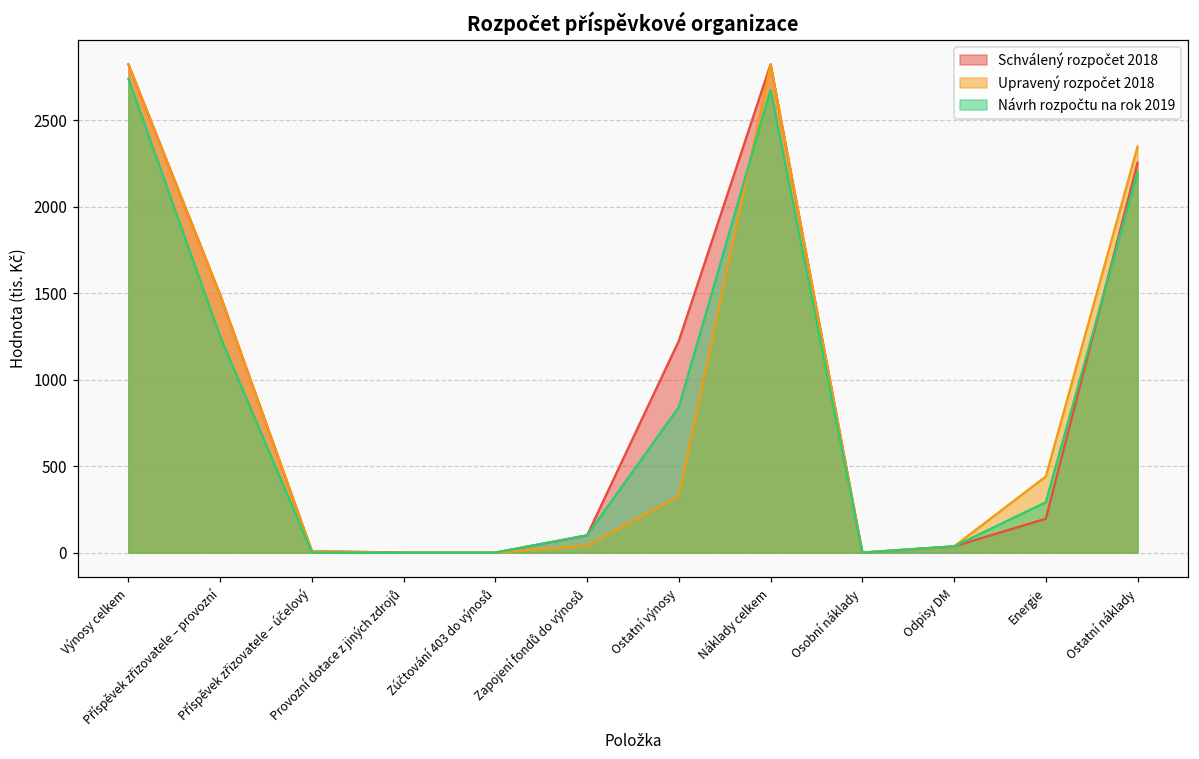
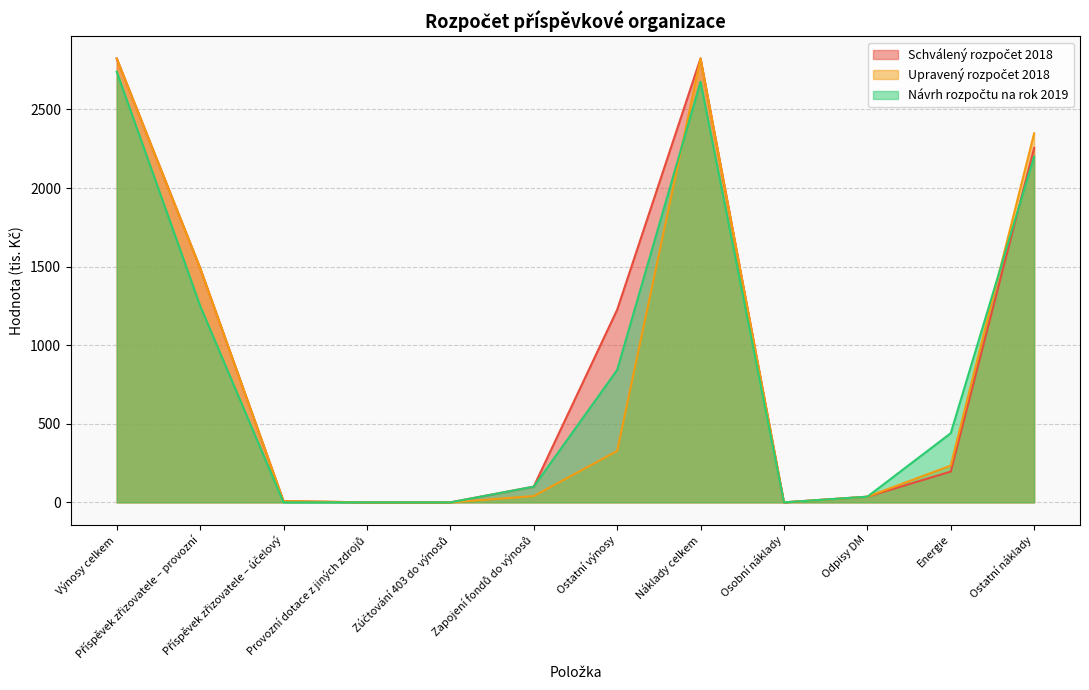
  {
    "Schválený rozpočet 2018": {
      "Ostatní výnosy": 1230,
      "Energie": 200,
      "Ostatní náklady": 2260
    },
    "Upravený rozpočet 2018": {
      "Zapojení fondů do výnosů": 40,
      "Ostatní výnosy": 330,
-     "Energie": 440,
+     "Energie": 230,
      "Ostatní náklady": 2350
    },
    "Návrh rozpočtu na rok 2019": {
      "Výnosy celkem": 2740,
      "Příspěvek zřizovatele – provozní": 1250,
      "Ostatní výnosy": 840,
      "Náklady celkem": 2680,
-     "Energie": 290,
+     "Energie": 440,
      "Ostatní náklady": 2200
    }
  }
